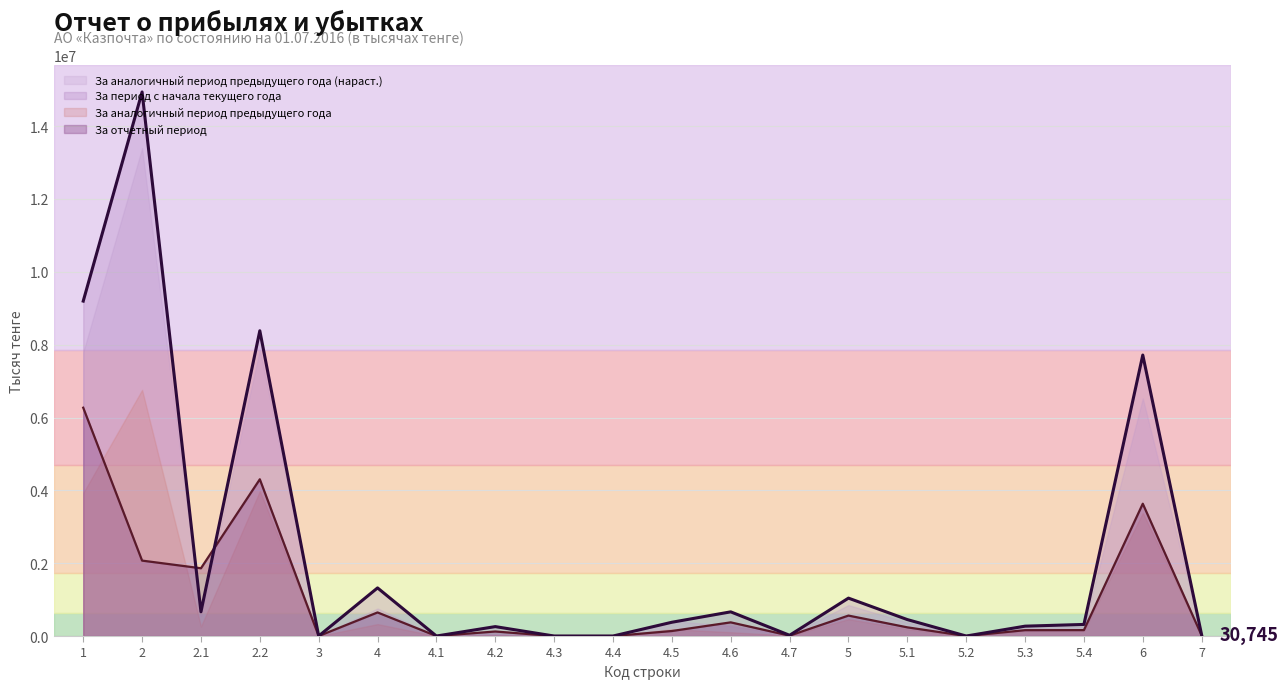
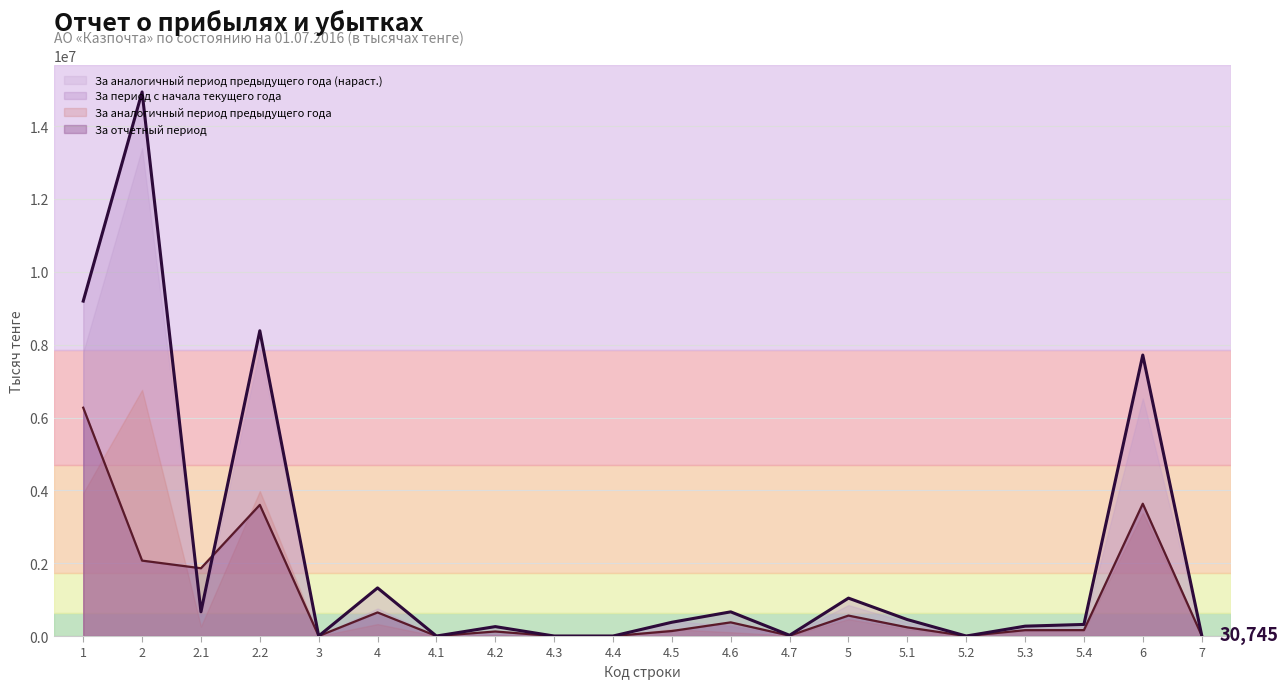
  {
    "За отчетный период": {
      "1": 6300000,
      "2": 2100000,
      "2.1": 1900000,
-     "2.2": 4300000,
+     "2.2": 3600000,
      "4": 600000,
      "4.2": 100000,
      "4.6": 400000,
      "5": 600000,
      "6": 3600000
    }
  }
